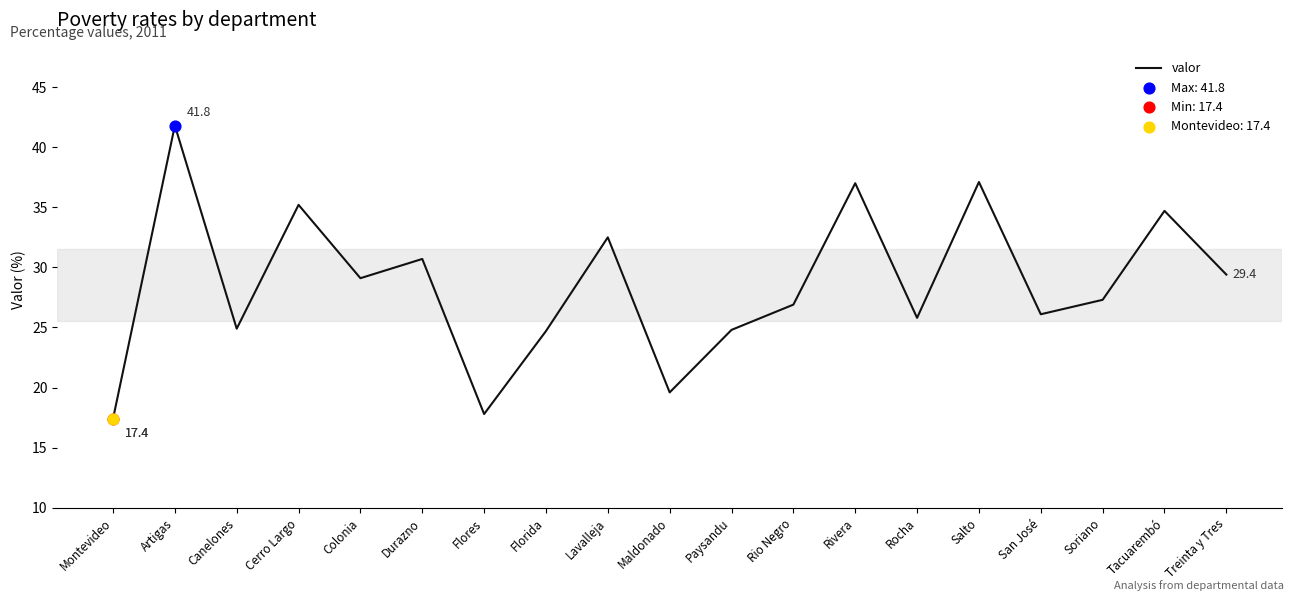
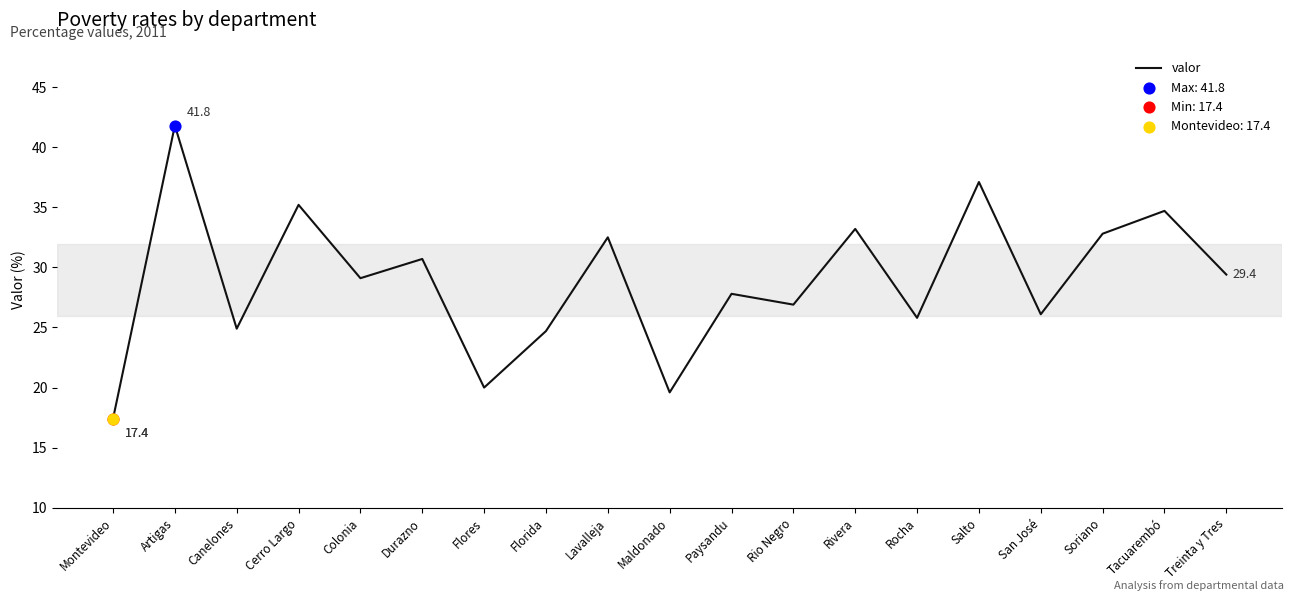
  {
    "valor": {
      "Canelones": 24.9,
      "Cerro Largo": 35.2,
      "Colonia": 29.1,
      "Durazno": 30.7,
-     "Flores": 17.8,
+     "Flores": 20.0,
      "Florida": 24.7,
      "Lavalleja": 32.5,
      "Maldonado": 19.6,
-     "Paysandu": 24.8,
+     "Paysandu": 27.8,
      "Rio Negro": 26.9,
-     "Rivera": 37.0,
+     "Rivera": 33.2,
      "Rocha": 25.8,
      "Salto": 37.1,
      "San José": 26.1,
-     "Soriano": 27.3,
+     "Soriano": 32.8,
      "Tacuarembó": 34.7
    }
  }
